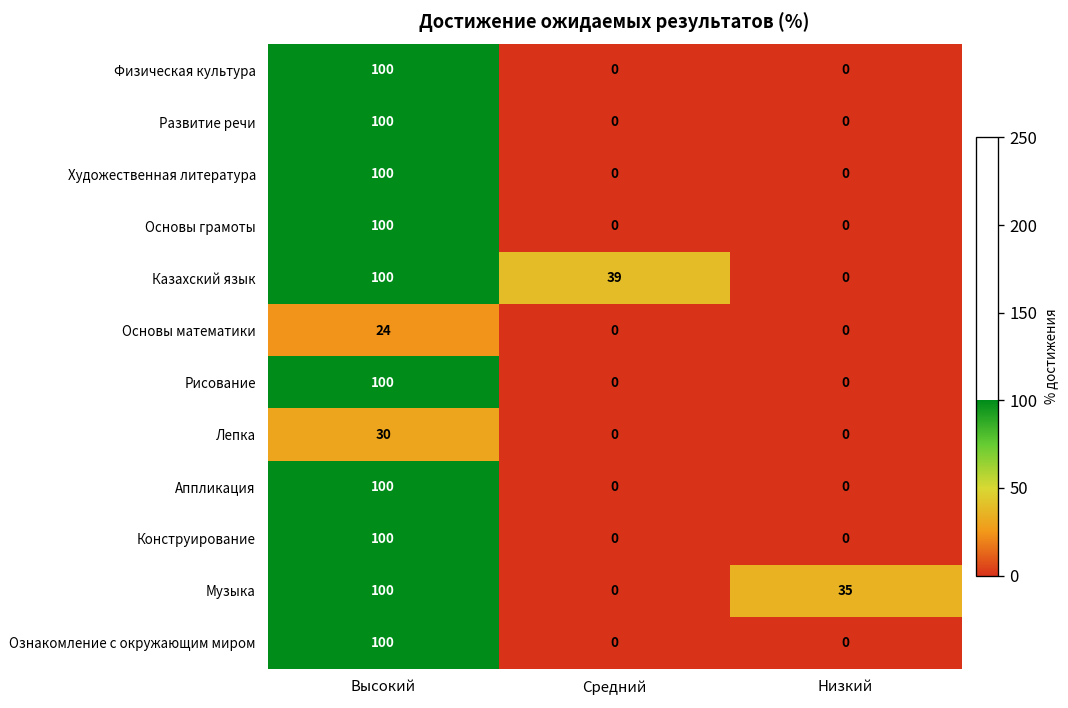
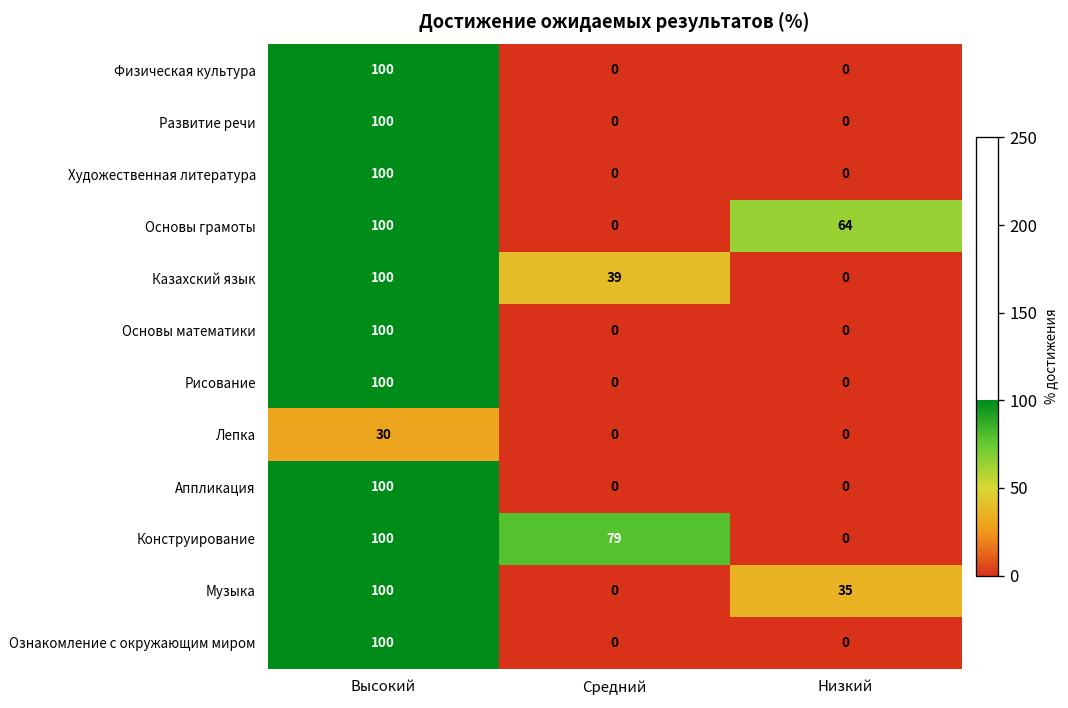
  {
    "Физическая культура": {
      "Высокий": 100,
      "Средний": 0,
      "Низкий": 0
    },
    "Развитие речи": {
      "Высокий": 100,
      "Средний": 0,
      "Низкий": 0
    },
    "Художественная литература": {
      "Высокий": 100,
      "Средний": 0,
      "Низкий": 0
    },
    "Основы грамоты": {
      "Высокий": 100,
      "Средний": 0,
-     "Низкий": 0
+     "Низкий": 64
    },
    "Казахский язык": {
      "Высокий": 100,
      "Средний": 39,
      "Низкий": 0
    },
    "Основы математики": {
-     "Высокий": 24,
+     "Высокий": 100,
      "Средний": 0,
      "Низкий": 0
    },
    "Рисование": {
      "Высокий": 100,
      "Средний": 0,
      "Низкий": 0
    },
    "Лепка": {
      "Высокий": 30,
      "Средний": 0,
      "Низкий": 0
    },
    "Аппликация": {
      "Высокий": 100,
      "Средний": 0,
      "Низкий": 0
    },
    "Конструирование": {
      "Высокий": 100,
-     "Средний": 0,
+     "Средний": 79,
      "Низкий": 0
    },
    "Музыка": {
      "Высокий": 100,
      "Средний": 0,
      "Низкий": 35
    },
    "Ознакомление с окружающим миром": {
      "Высокий": 100,
      "Средний": 0,
      "Низкий": 0
    }
  }
